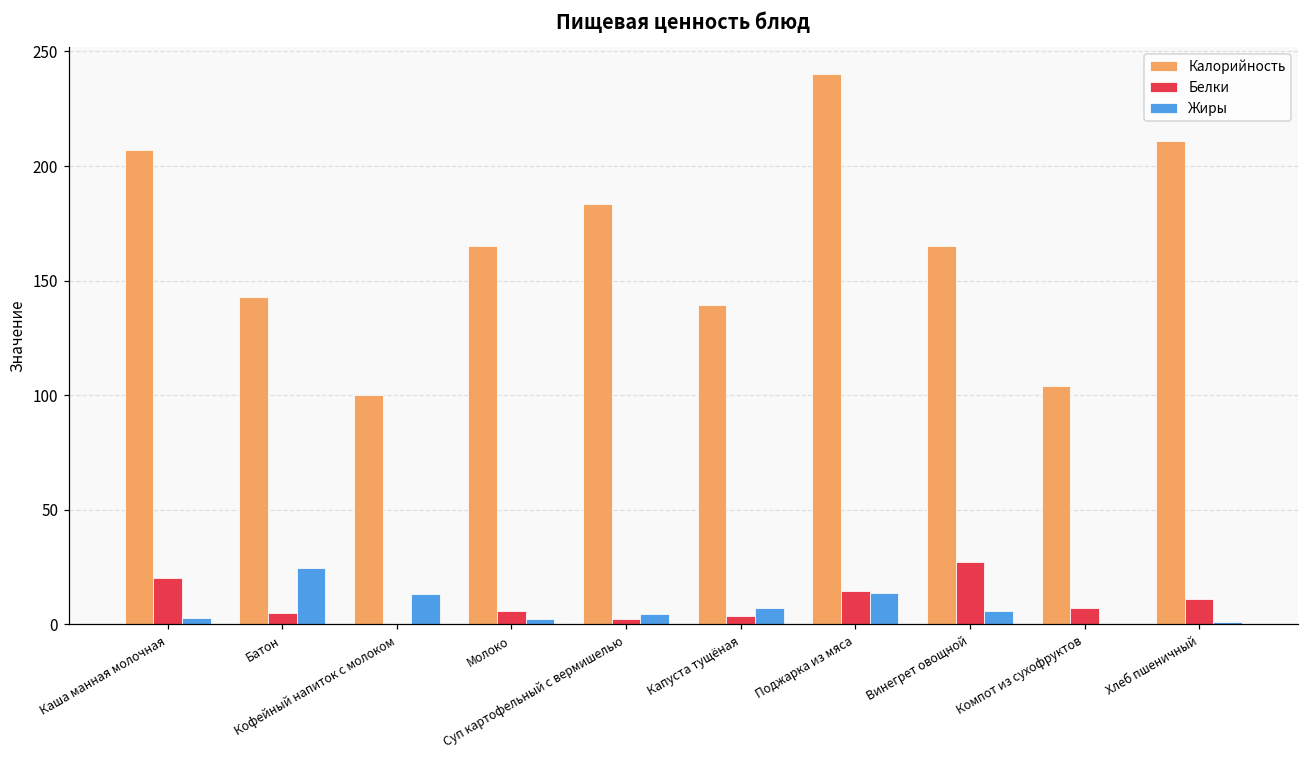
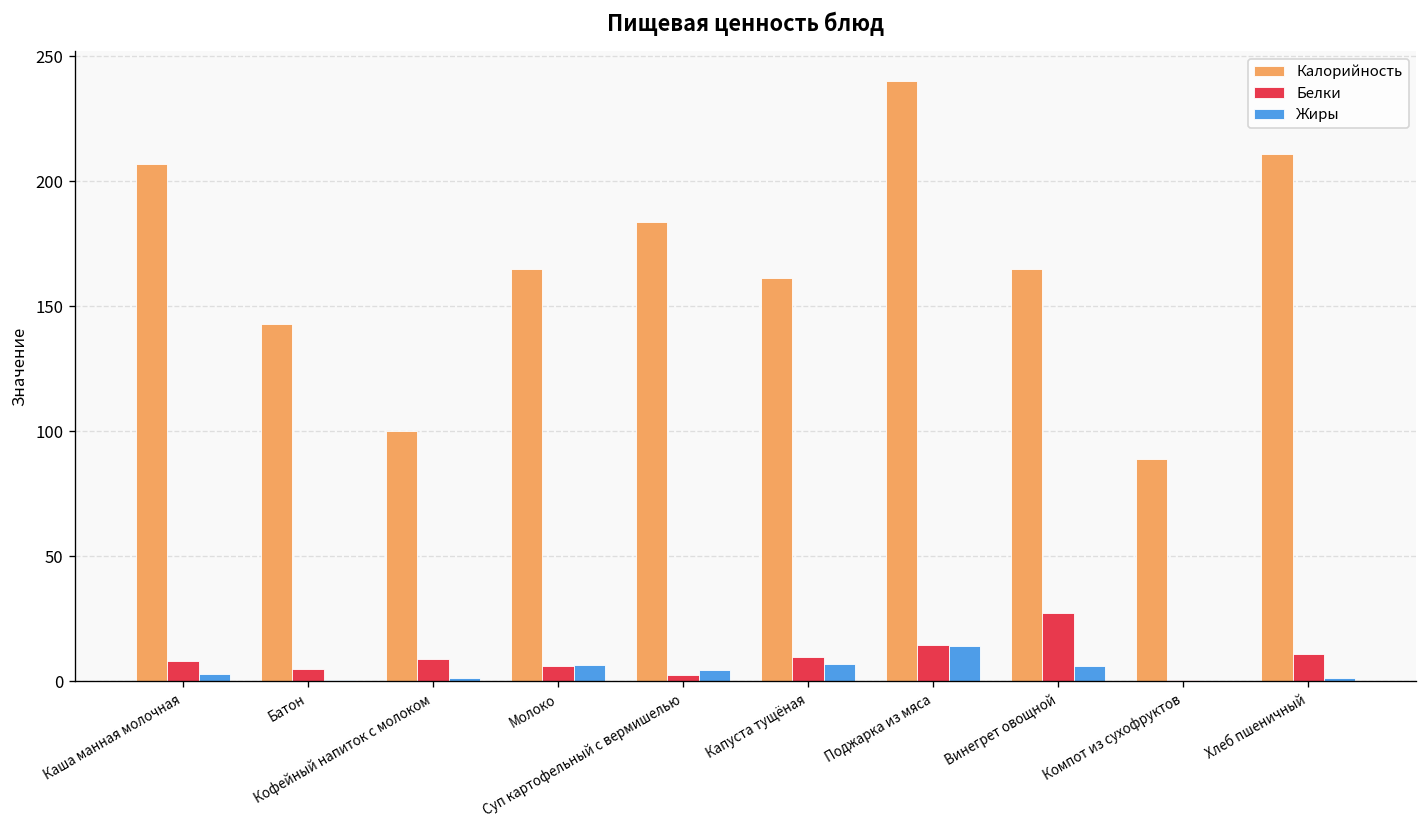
  {
    "Калорийность": {
      "Каша манная молочная": 207,
      "Батон": 143,
      "Кофейный напиток с молоком": 100,
      "Молоко": 165,
      "Суп картофельный с вермишелью": 184,
-     "Капуста тущёная": 140,
+     "Капуста тущёная": 161,
      "Поджарка из мяса": 240,
      "Винегрет овощной": 165,
-     "Компот из сухофруктов": 104,
+     "Компот из сухофруктов": 89,
      "Хлеб пшеничный": 211
    },
    "Белки": {
-     "Каша манная молочная": 20,
+     "Каша манная молочная": 8,
      "Батон": 5,
-     "Кофейный напиток с молоком": 0,
+     "Кофейный напиток с молоком": 9,
      "Молоко": 6,
      "Суп картофельный с вермишелью": 3,
-     "Капуста тущёная": 4,
+     "Капуста тущёная": 10,
      "Поджарка из мяса": 14,
      "Винегрет овощной": 27,
-     "Компот из сухофруктов": 7,
+     "Компот из сухофруктов": 1,
      "Хлеб пшеничный": 11
    },
    "Жиры": {
      "Каша манная молочная": 3,
-     "Батон": 25,
-     "Кофейный напиток с молоком": 13,
-     "Молоко": 2,
+     "Батон": 1,
+     "Кофейный напиток с молоком": 1,
+     "Молоко": 6,
      "Суп картофельный с вермишелью": 5,
      "Капуста тущёная": 7,
      "Поджарка из мяса": 14,
      "Винегрет овощной": 6,
      "Компот из сухофруктов": 0
    }
  }
